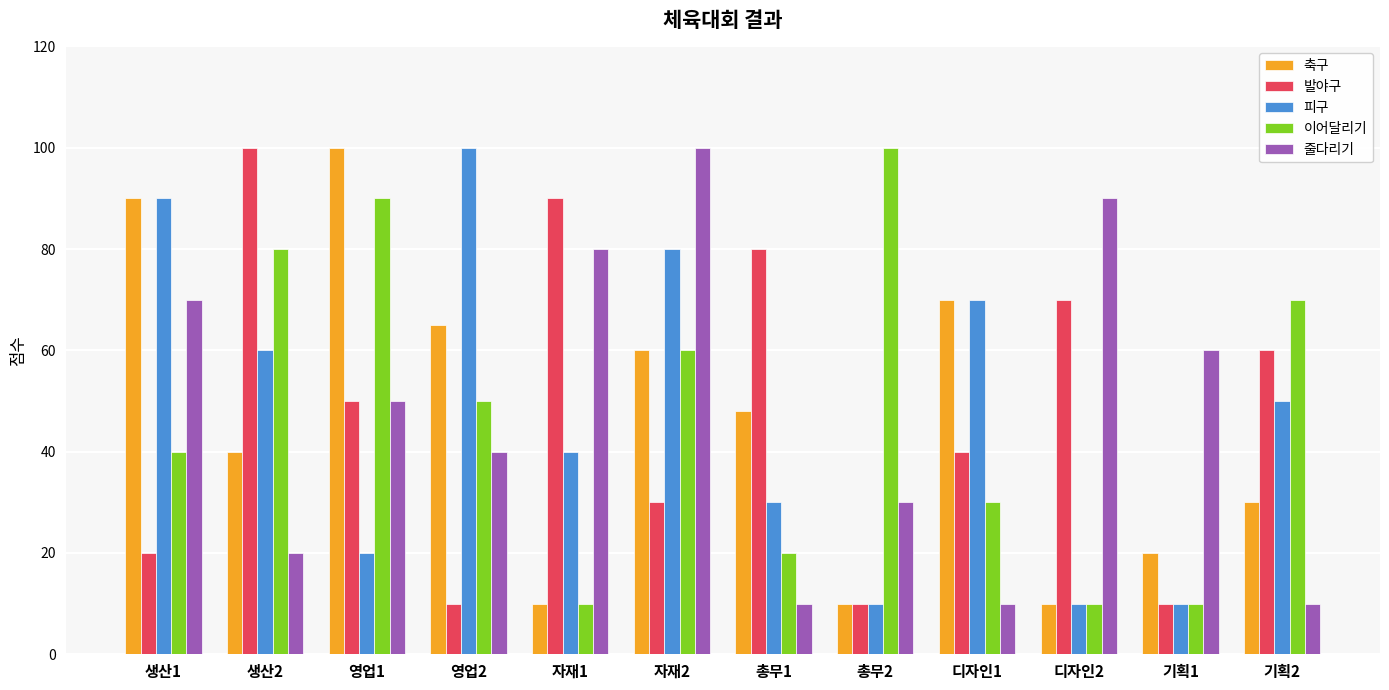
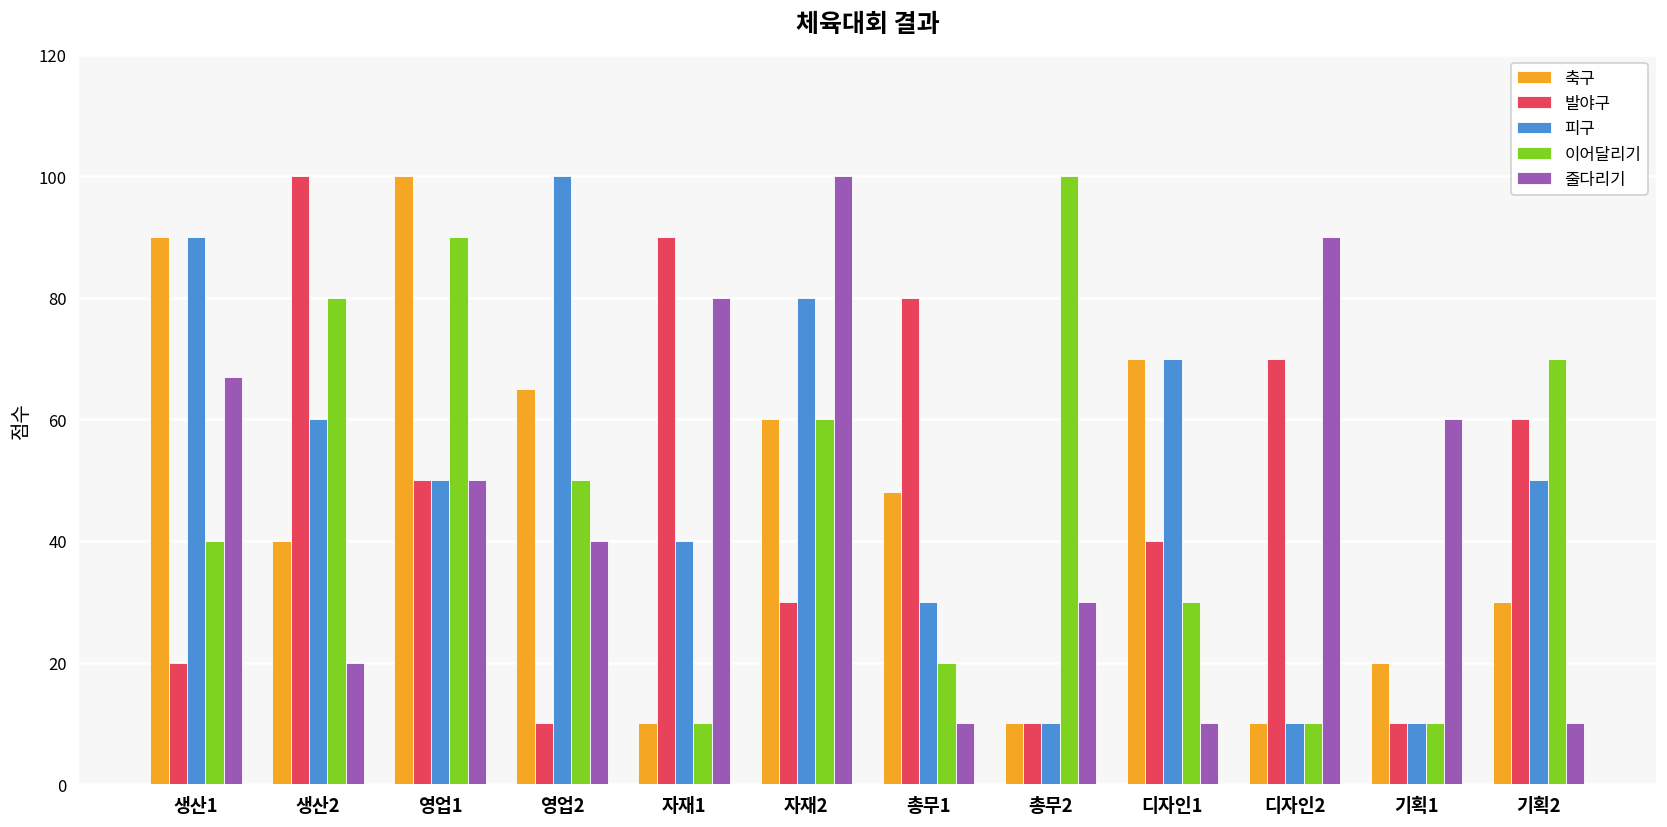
  {
    "축구": {
      "생산1": 90,
      "생산2": 40,
      "영업1": 100,
      "영업2": 65,
      "자재1": 10,
      "자재2": 60,
      "총무1": 48,
      "총무2": 10,
      "디자인1": 70,
      "디자인2": 10,
      "기획1": 20,
      "기획2": 30
    },
    "발야구": {
      "생산1": 20,
      "생산2": 100,
      "영업1": 50,
      "영업2": 10,
      "자재1": 90,
      "자재2": 30,
      "총무1": 80,
      "총무2": 10,
      "디자인1": 40,
      "디자인2": 70,
      "기획1": 10,
      "기획2": 60
    },
    "피구": {
      "생산1": 90,
      "생산2": 60,
-     "영업1": 20,
+     "영업1": 50,
      "영업2": 100,
      "자재1": 40,
      "자재2": 80,
      "총무1": 30,
      "총무2": 10,
      "디자인1": 70,
      "디자인2": 10,
      "기획1": 10,
      "기획2": 50
    },
    "이어달리기": {
      "생산1": 40,
      "생산2": 80,
      "영업1": 90,
      "영업2": 50,
      "자재1": 10,
      "자재2": 60,
      "총무1": 20,
      "총무2": 100,
      "디자인1": 30,
      "디자인2": 10,
      "기획1": 10,
      "기획2": 70
    },
    "줄다리기": {
-     "생산1": 70,
+     "생산1": 67,
      "생산2": 20,
      "영업1": 50,
      "영업2": 40,
      "자재1": 80,
      "자재2": 100,
      "총무1": 10,
      "총무2": 30,
      "디자인1": 10,
      "디자인2": 90,
      "기획1": 60,
      "기획2": 10
    }
  }
